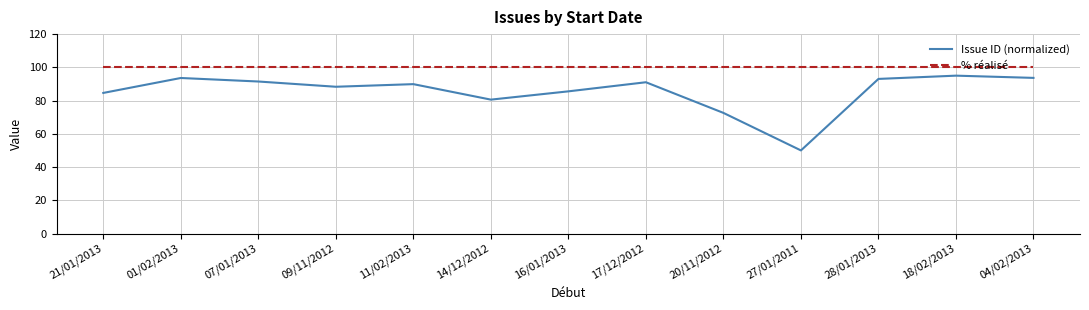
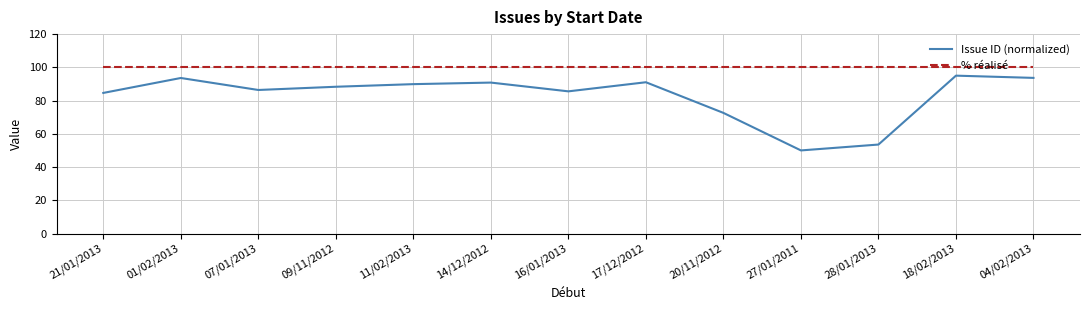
  {
    "Issue ID (normalized)": {
      "21/01/2013": 85,
      "01/02/2013": 94,
-     "07/01/2013": 91,
+     "07/01/2013": 86,
      "09/11/2012": 88,
      "11/02/2013": 90,
-     "14/12/2012": 81,
+     "14/12/2012": 91,
      "16/01/2013": 86,
      "17/12/2012": 91,
      "20/11/2012": 73,
      "27/01/2011": 50,
-     "28/01/2013": 93,
+     "28/01/2013": 54,
      "18/02/2013": 95,
      "04/02/2013": 94
    },
    "% réalisé": {
      "21/01/2013": 100,
      "01/02/2013": 100,
      "07/01/2013": 100,
      "09/11/2012": 100,
      "11/02/2013": 100,
      "14/12/2012": 100,
      "16/01/2013": 100,
      "17/12/2012": 100,
      "20/11/2012": 100,
      "27/01/2011": 100,
      "28/01/2013": 100,
      "18/02/2013": 100,
      "04/02/2013": 100
    }
  }
